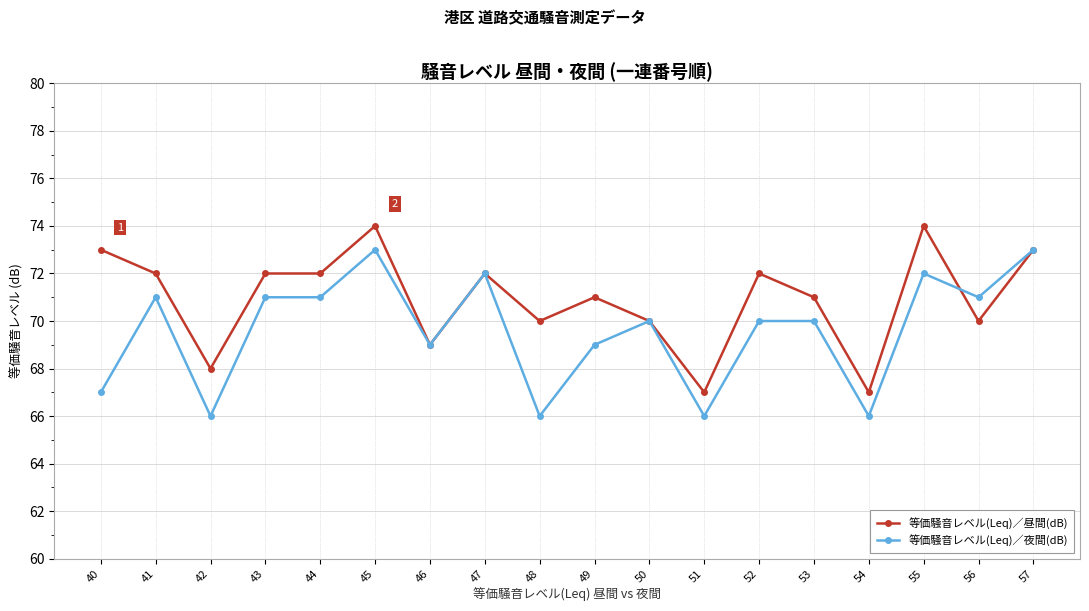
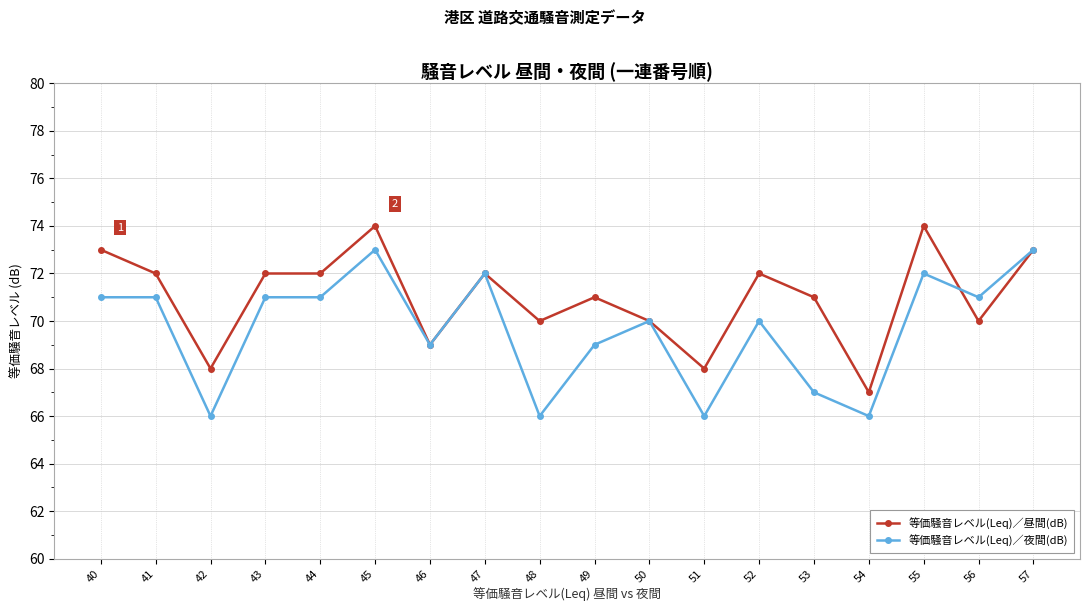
  {
    "等価騒音レベル(Leq)／昼間(dB)": {
      "41": 72,
      "42": 68,
      "43": 72,
      "44": 72,
      "48": 70,
      "49": 71,
-     "51": 67,
+     "51": 68,
      "52": 72,
      "53": 71,
      "54": 67,
      "55": 74,
      "56": 70
    },
    "等価騒音レベル(Leq)／夜間(dB)": {
-     "40": 67,
+     "40": 71,
      "41": 71,
      "42": 66,
      "43": 71,
      "44": 71,
      "45": 73,
      "48": 66,
      "49": 69,
      "51": 66,
      "52": 70,
-     "53": 70,
+     "53": 67,
      "54": 66,
      "55": 72,
      "56": 71
    }
  }
